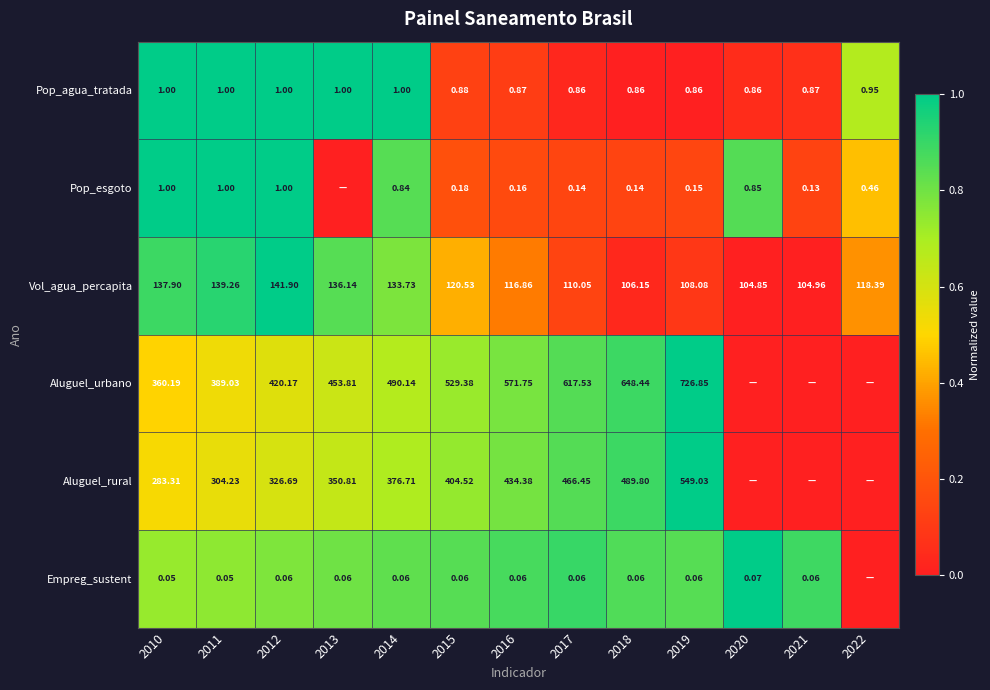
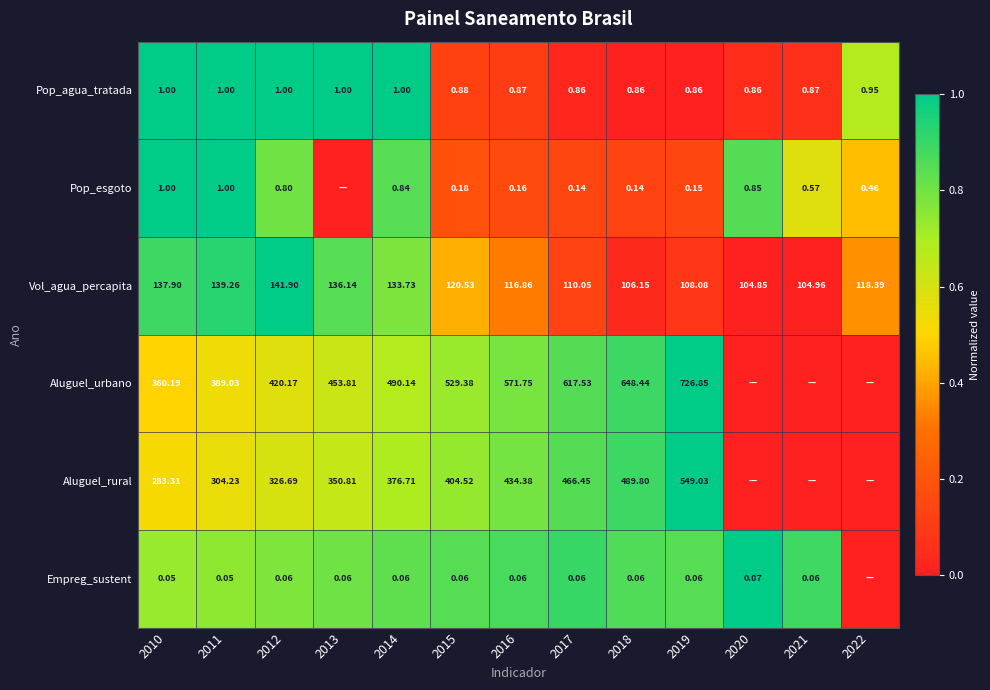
  {
    "Pop_agua_tratada": {
      "2010": 1.00,
      "2011": 1.00,
      "2012": 1.00,
      "2013": 1.00,
      "2014": 1.00,
      "2015": 0.88,
      "2016": 0.87,
      "2017": 0.86,
      "2018": 0.86,
      "2019": 0.86,
      "2020": 0.86,
      "2021": 0.87,
      "2022": 0.95
    },
    "Pop_esgoto": {
      "2010": 1.00,
      "2011": 1.00,
-     "2012": 1.00,
+     "2012": 0.80,
      "2014": 0.84,
      "2015": 0.18,
      "2016": 0.16,
      "2017": 0.14,
      "2018": 0.14,
      "2019": 0.15,
      "2020": 0.85,
-     "2021": 0.13,
+     "2021": 0.57,
      "2022": 0.46
    },
    "Vol_agua_percapita": {
      "2010": 137.90,
      "2011": 139.26,
      "2012": 141.90,
      "2013": 136.14,
      "2014": 133.73,
      "2015": 120.53,
      "2016": 116.86,
      "2017": 110.05,
      "2018": 106.15,
      "2019": 108.08,
      "2020": 104.85,
      "2021": 104.96,
      "2022": 118.39
    },
    "Aluguel_urbano": {
      "2010": 360.19,
      "2011": 389.03,
      "2012": 420.17,
      "2013": 453.81,
      "2014": 490.14,
      "2015": 529.38,
      "2016": 571.75,
      "2017": 617.53,
      "2018": 648.44,
      "2019": 726.85
    },
    "Aluguel_rural": {
      "2010": 283.31,
      "2011": 304.23,
      "2012": 326.69,
      "2013": 350.81,
      "2014": 376.71,
      "2015": 404.52,
      "2016": 434.38,
      "2017": 466.45,
      "2018": 489.80,
      "2019": 549.03
    },
    "Empreg_sustent": {
      "2010": 0.05,
      "2011": 0.05,
      "2012": 0.06,
      "2013": 0.06,
      "2014": 0.06,
      "2015": 0.06,
      "2016": 0.06,
      "2017": 0.06,
      "2018": 0.06,
      "2019": 0.06,
      "2020": 0.07,
      "2021": 0.06
    }
  }
